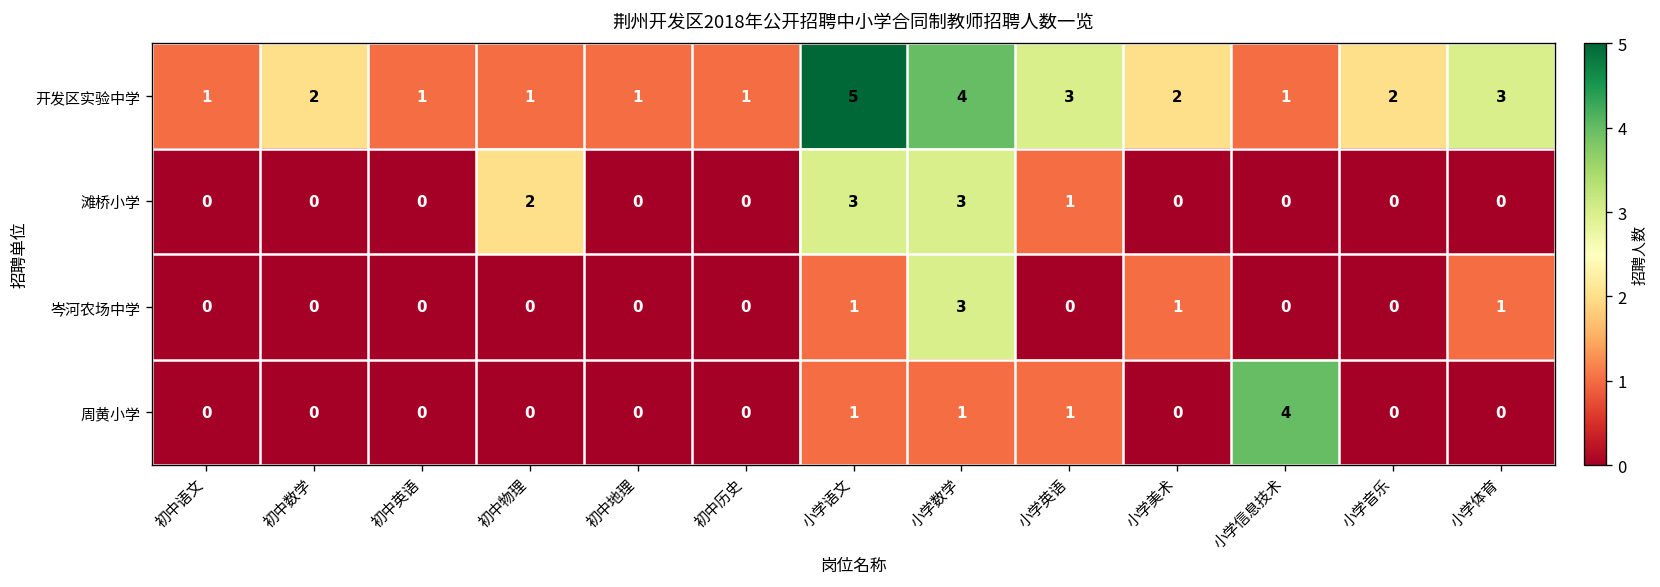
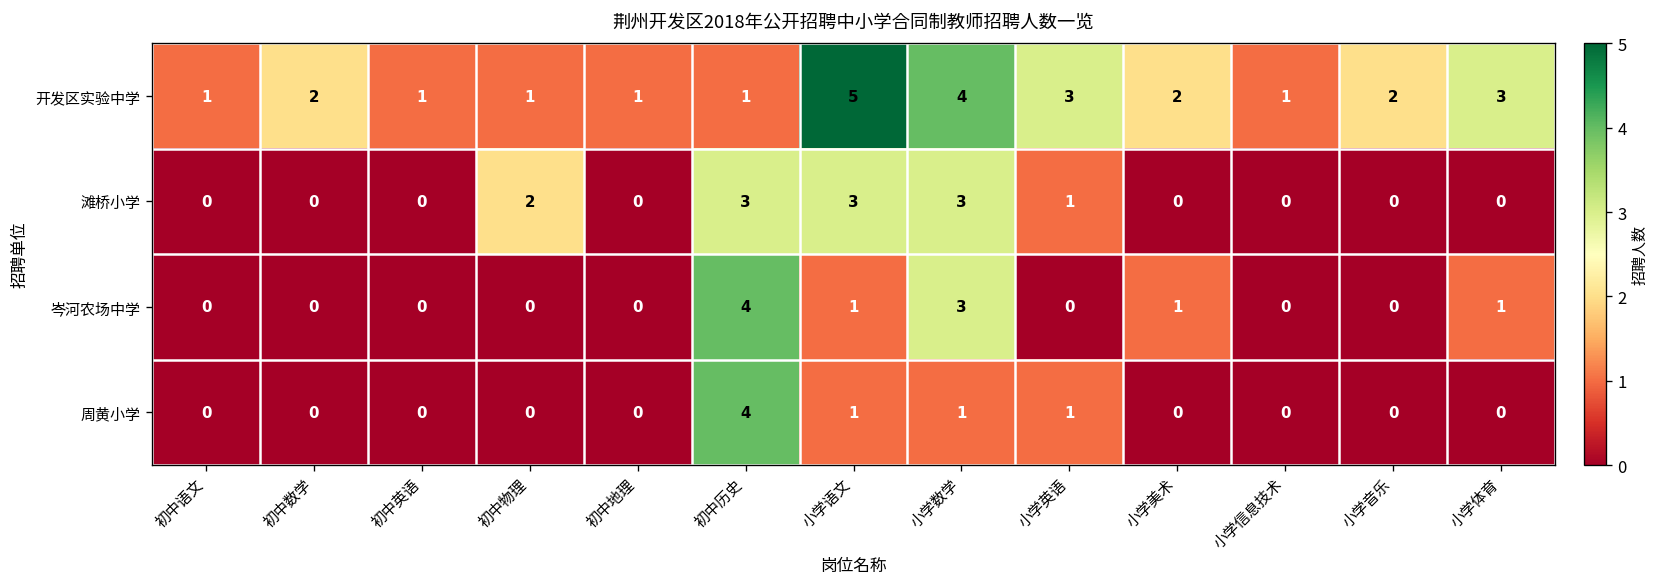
  {
    "开发区实验中学": {
      "初中语文": 1,
      "初中数学": 2,
      "初中英语": 1,
      "初中物理": 1,
      "初中地理": 1,
      "初中历史": 1,
      "小学语文": 5,
      "小学数学": 4,
      "小学英语": 3,
      "小学美术": 2,
      "小学信息技术": 1,
      "小学音乐": 2,
      "小学体育": 3
    },
    "滩桥小学": {
      "初中语文": 0,
      "初中数学": 0,
      "初中英语": 0,
      "初中物理": 2,
      "初中地理": 0,
-     "初中历史": 0,
+     "初中历史": 3,
      "小学语文": 3,
      "小学数学": 3,
      "小学英语": 1,
      "小学美术": 0,
      "小学信息技术": 0,
      "小学音乐": 0,
      "小学体育": 0
    },
    "岑河农场中学": {
      "初中语文": 0,
      "初中数学": 0,
      "初中英语": 0,
      "初中物理": 0,
      "初中地理": 0,
-     "初中历史": 0,
+     "初中历史": 4,
      "小学语文": 1,
      "小学数学": 3,
      "小学英语": 0,
      "小学美术": 1,
      "小学信息技术": 0,
      "小学音乐": 0,
      "小学体育": 1
    },
    "周黄小学": {
      "初中语文": 0,
      "初中数学": 0,
      "初中英语": 0,
      "初中物理": 0,
      "初中地理": 0,
-     "初中历史": 0,
+     "初中历史": 4,
      "小学语文": 1,
      "小学数学": 1,
      "小学英语": 1,
      "小学美术": 0,
-     "小学信息技术": 4,
+     "小学信息技术": 0,
      "小学音乐": 0,
      "小学体育": 0
    }
  }
